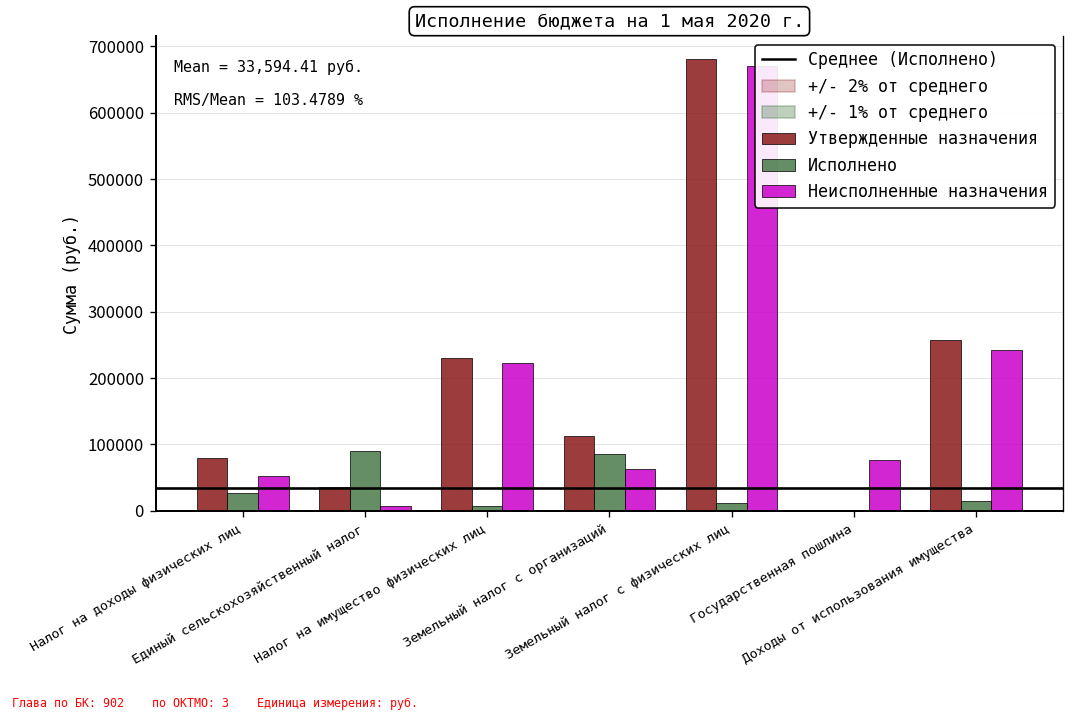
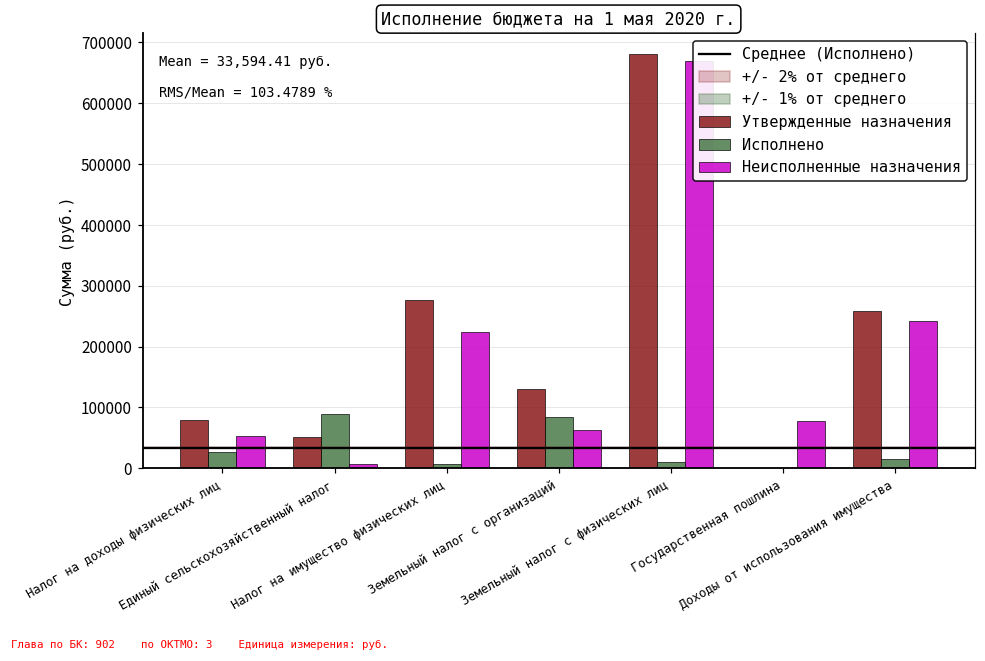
  {
    "Утвержденные назначения": {
      "Налог на доходы физических лиц": 80000,
-     "Единый сельскохозяйственный налог": 40000,
-     "Налог на имущество физических лиц": 230000,
-     "Земельный налог с организаций": 110000,
+     "Единый сельскохозяйственный налог": 50000,
+     "Налог на имущество физических лиц": 280000,
+     "Земельный налог с организаций": 130000,
      "Земельный налог с физических лиц": 680000,
      "Государственная пошлина": 0,
      "Доходы от использования имущества": 260000
    },
    "Исполнено": {
      "Налог на доходы физических лиц": 30000,
      "Единый сельскохозяйственный налог": 90000,
      "Налог на имущество физических лиц": 10000,
      "Земельный налог с организаций": 80000,
      "Земельный налог с физических лиц": 10000,
      "Доходы от использования имущества": 20000
    },
    "Неисполненные назначения": {
      "Налог на доходы физических лиц": 50000,
      "Единый сельскохозяйственный налог": 10000,
      "Налог на имущество физических лиц": 220000,
      "Земельный налог с организаций": 60000,
      "Государственная пошлина": 80000,
      "Доходы от использования имущества": 240000
    }
  }
